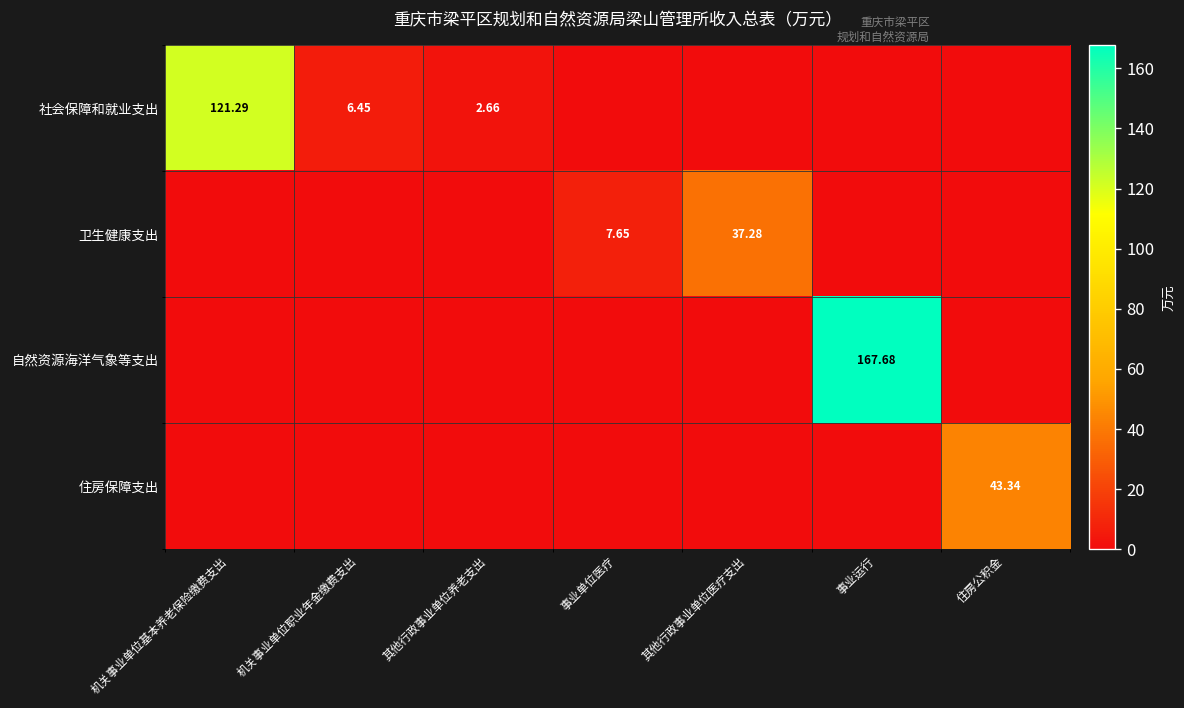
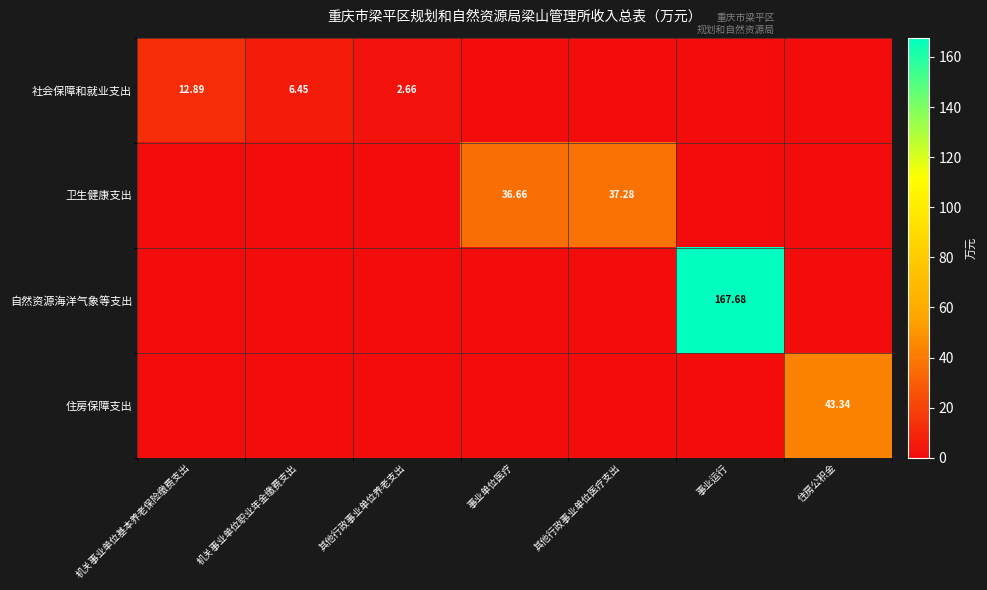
  {
    "社会保障和就业支出": {
-     "机关事业单位基本养老保险缴费支出": 121.29,
+     "机关事业单位基本养老保险缴费支出": 12.89,
      "机关事业单位职业年金缴费支出": 6.45,
      "其他行政事业单位养老支出": 2.66
    },
    "卫生健康支出": {
-     "事业单位医疗": 7.65,
+     "事业单位医疗": 36.66,
      "其他行政事业单位医疗支出": 37.28
    },
    "自然资源海洋气象等支出": {
      "事业运行": 167.68
    },
    "住房保障支出": {
      "住房公积金": 43.34
    }
  }
